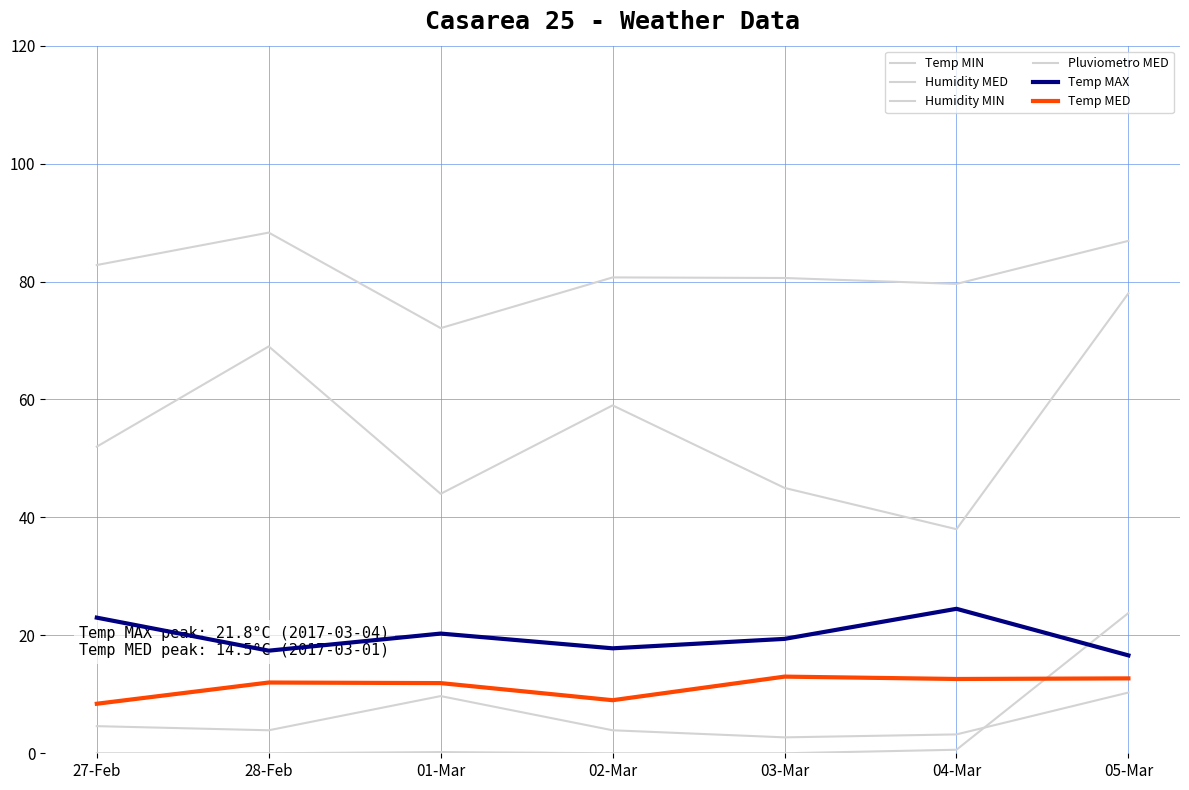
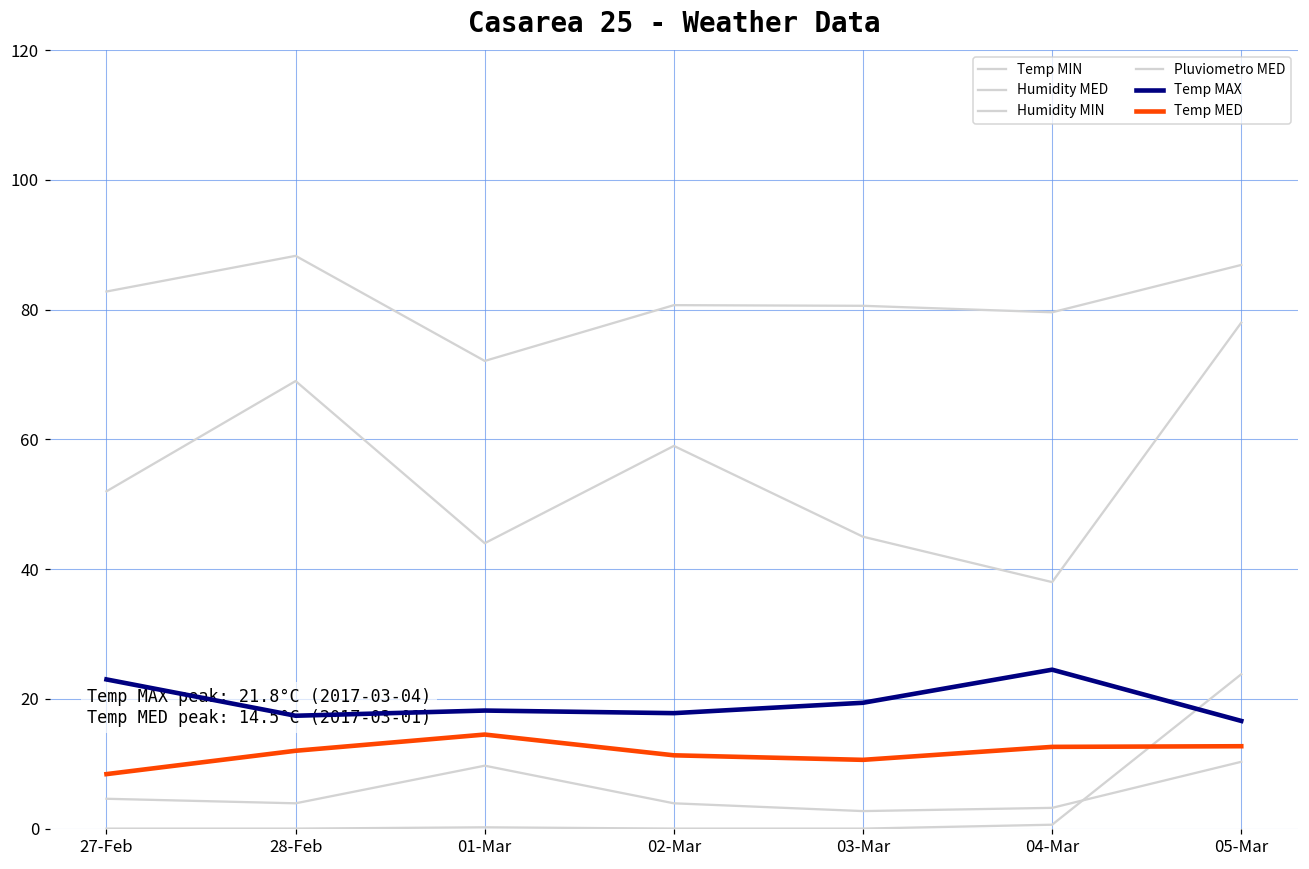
  {
    "Temp MAX": {
      "27-Feb": 23,
-     "01-Mar": 20,
+     "01-Mar": 18,
      "02-Mar": 18,
      "03-Mar": 19,
      "04-Mar": 25,
      "05-Mar": 17
    },
    "Temp MED": {
      "27-Feb": 8,
      "28-Feb": 12,
-     "01-Mar": 12,
-     "02-Mar": 9,
-     "03-Mar": 13,
+     "01-Mar": 15,
+     "02-Mar": 11,
+     "03-Mar": 11,
      "04-Mar": 13,
      "05-Mar": 13
    }
  }
